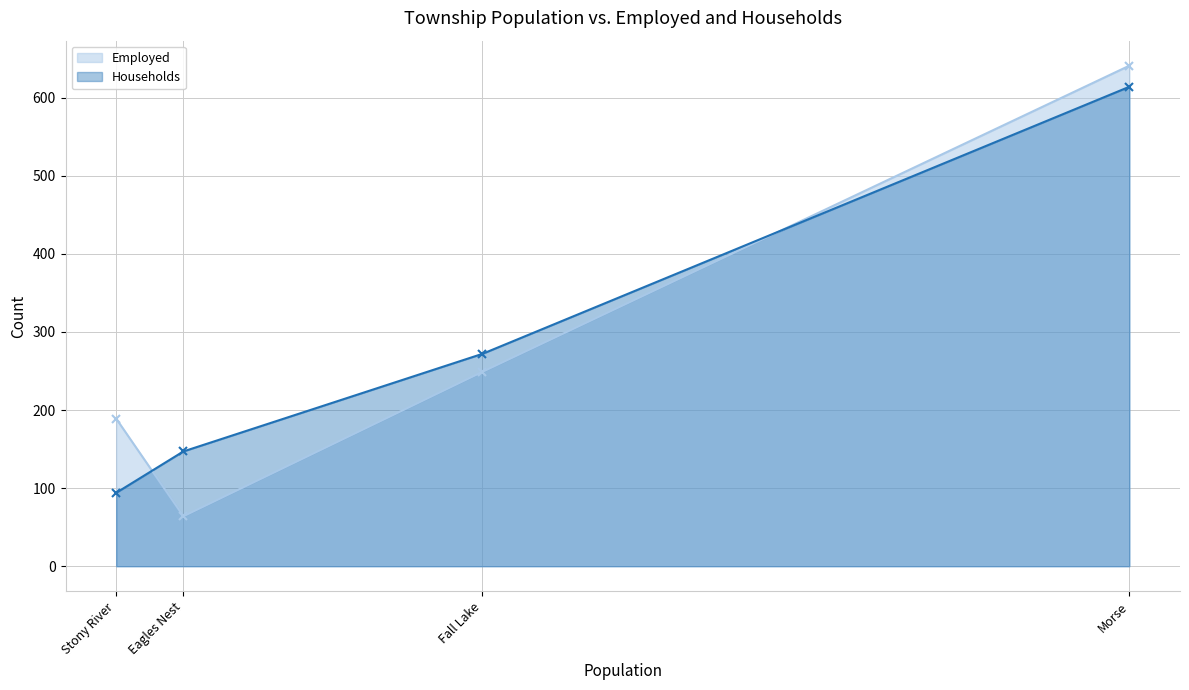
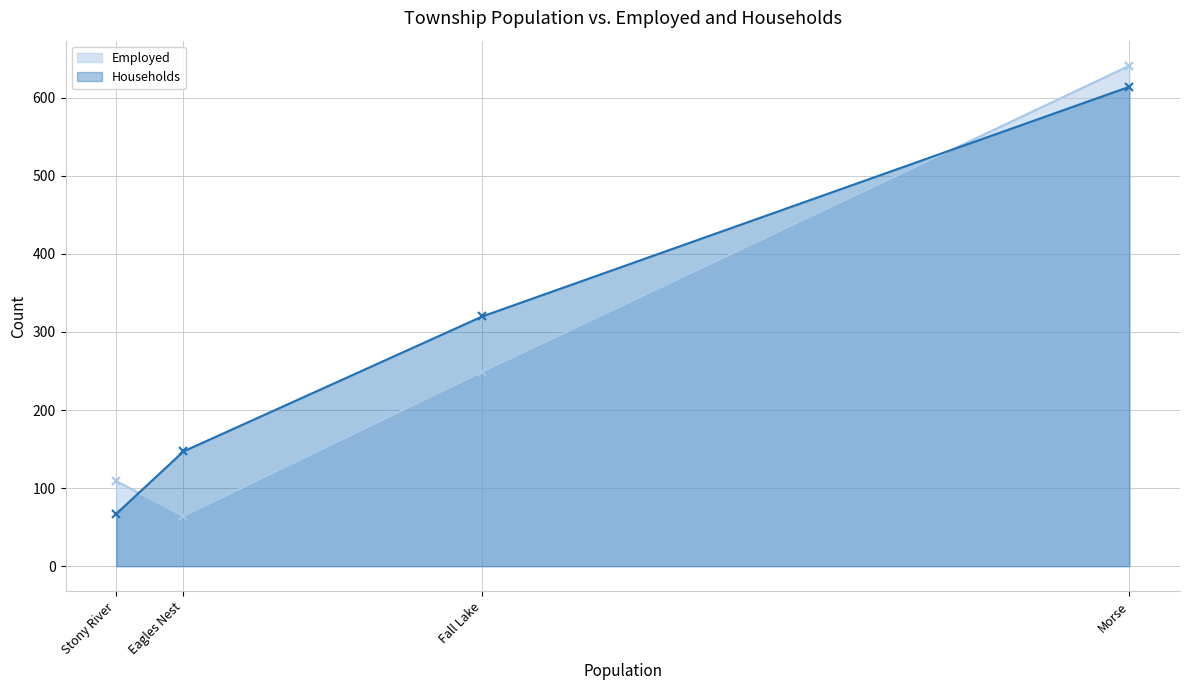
  {
    "Employed": {
-     "Stony River": 190,
+     "Stony River": 110,
      "Eagles Nest": 60,
      "Fall Lake": 250,
      "Morse": 640
    },
    "Households": {
-     "Stony River": 90,
+     "Stony River": 70,
      "Eagles Nest": 150,
-     "Fall Lake": 270,
+     "Fall Lake": 320,
      "Morse": 610
    }
  }
